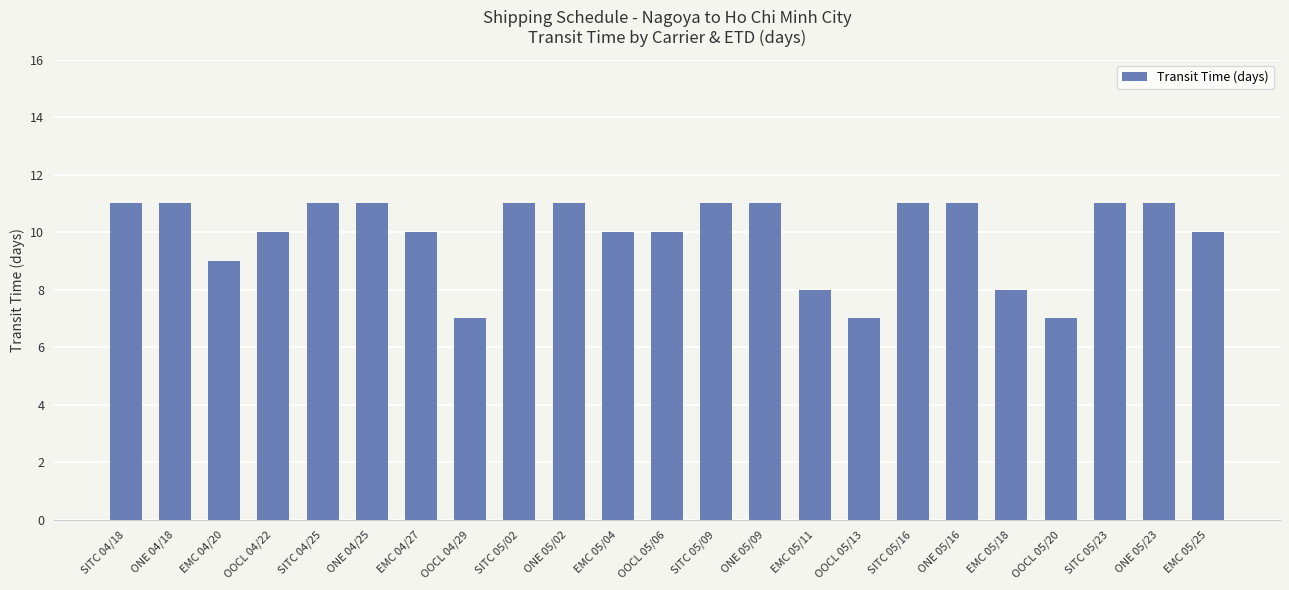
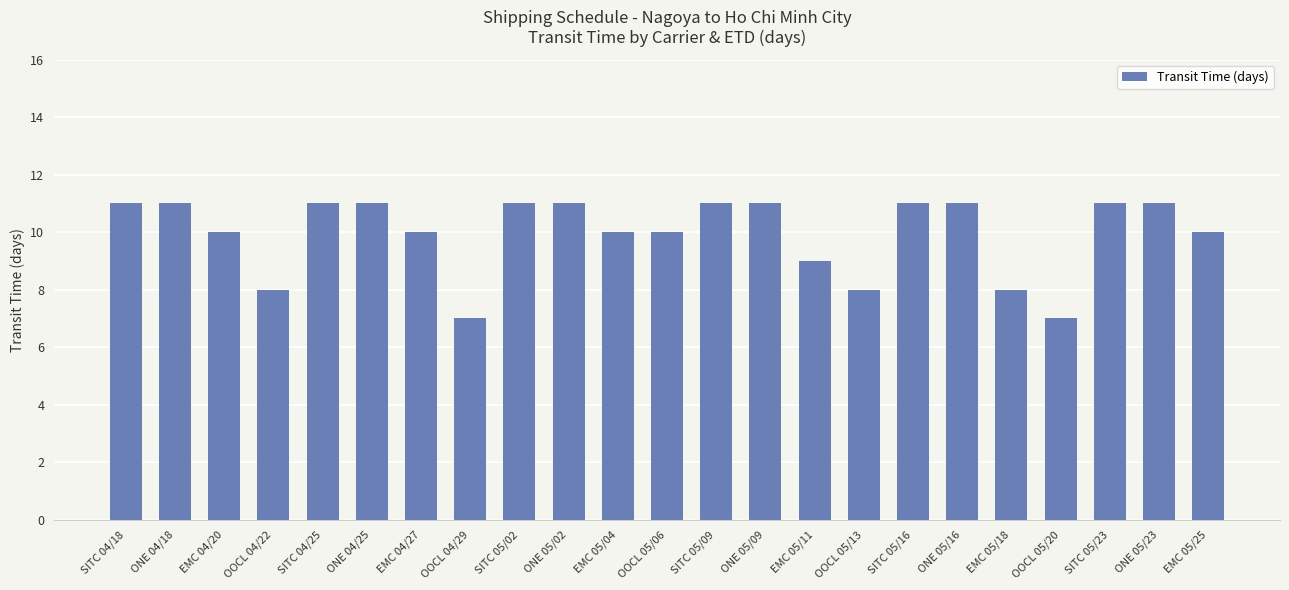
  {
    "SITC 04/18": 11,
    "ONE 04/18": 11,
-   "EMC 04/20": 9,
-   "OOCL 04/22": 10,
+   "EMC 04/20": 10,
+   "OOCL 04/22": 8,
    "SITC 04/25": 11,
    "ONE 04/25": 11,
    "EMC 04/27": 10,
    "OOCL 04/29": 7,
    "SITC 05/02": 11,
    "ONE 05/02": 11,
    "EMC 05/04": 10,
    "OOCL 05/06": 10,
    "SITC 05/09": 11,
    "ONE 05/09": 11,
-   "EMC 05/11": 8,
-   "OOCL 05/13": 7,
+   "EMC 05/11": 9,
+   "OOCL 05/13": 8,
    "SITC 05/16": 11,
    "ONE 05/16": 11,
    "EMC 05/18": 8,
    "OOCL 05/20": 7,
    "SITC 05/23": 11,
    "ONE 05/23": 11,
    "EMC 05/25": 10
  }
